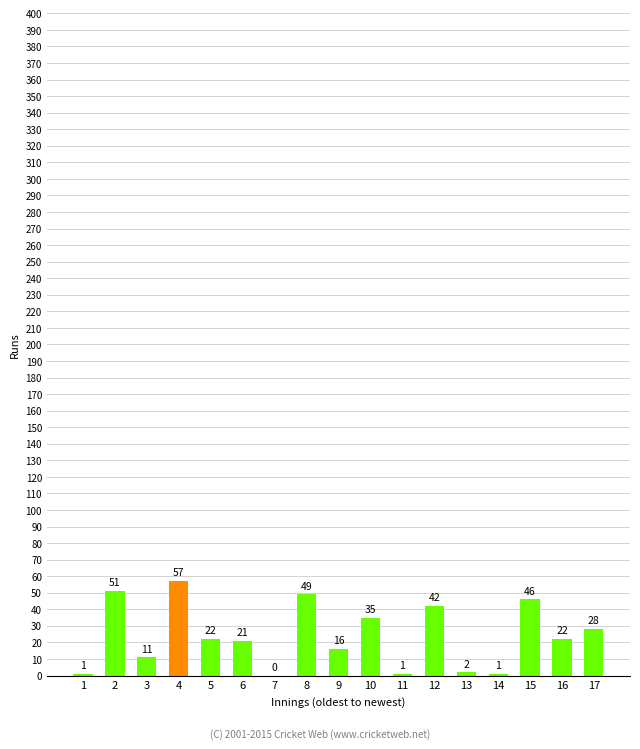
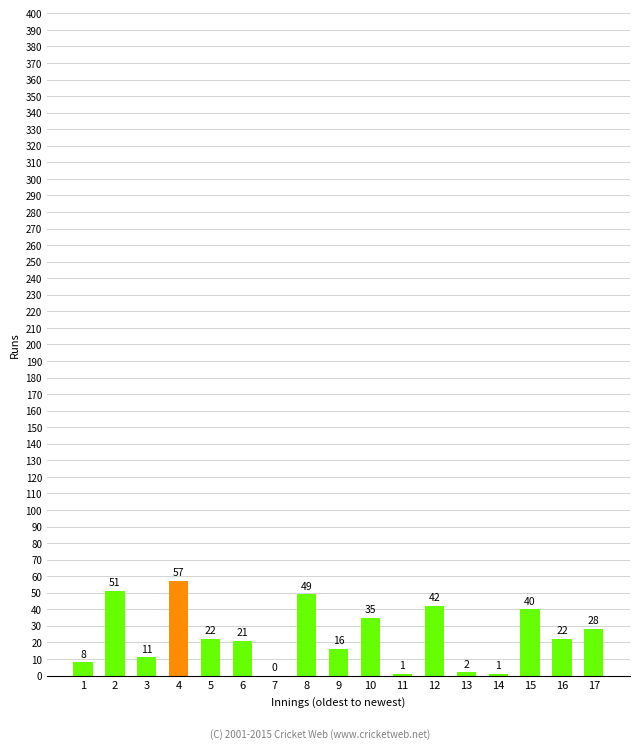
  {
-   "1": 1,
+   "1": 8,
    "2": 51,
    "3": 11,
    "4": 57,
    "5": 22,
    "6": 21,
    "7": 0,
    "8": 49,
    "9": 16,
    "10": 35,
    "11": 1,
    "12": 42,
    "13": 2,
    "14": 1,
-   "15": 46,
+   "15": 40,
    "16": 22,
    "17": 28
  }
